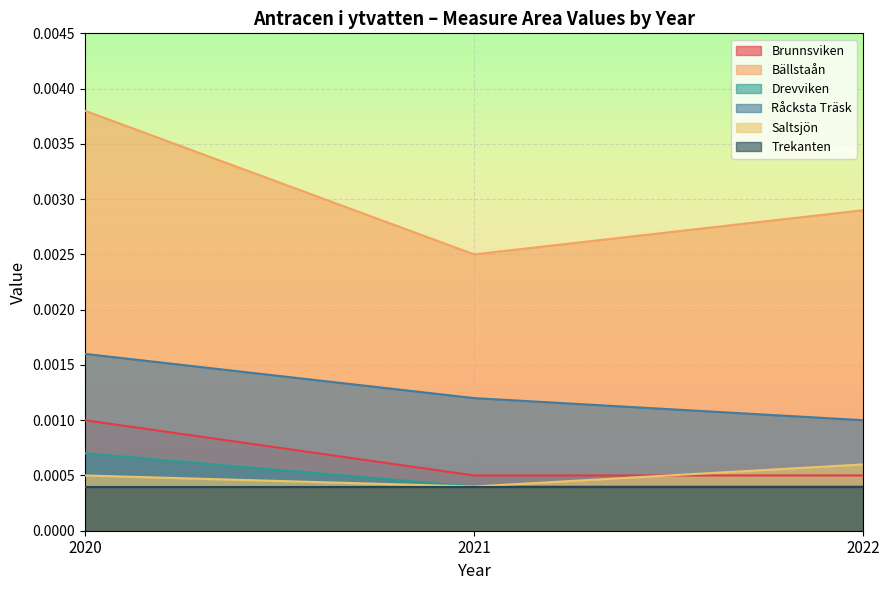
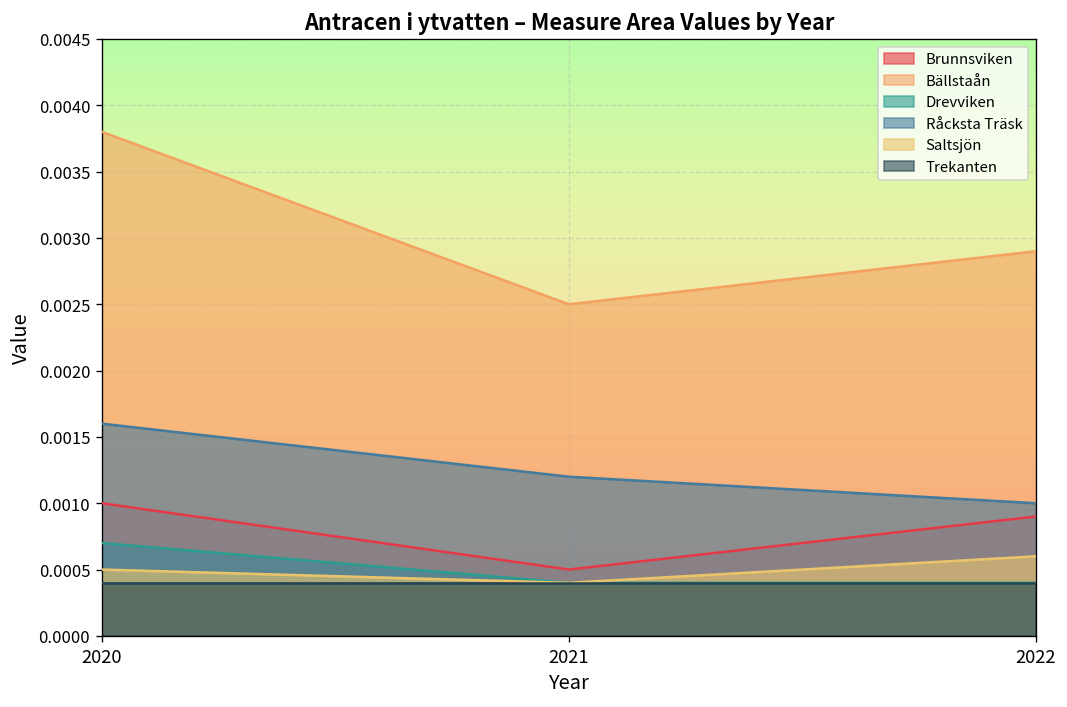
  {
    "Brunnsviken": {
      "2020": 0.0010,
      "2021": 0.0005,
-     "2022": 0.0005
+     "2022": 0.0009
    },
    "Trekanten": {
      "2020": 0.0004
    }
  }
